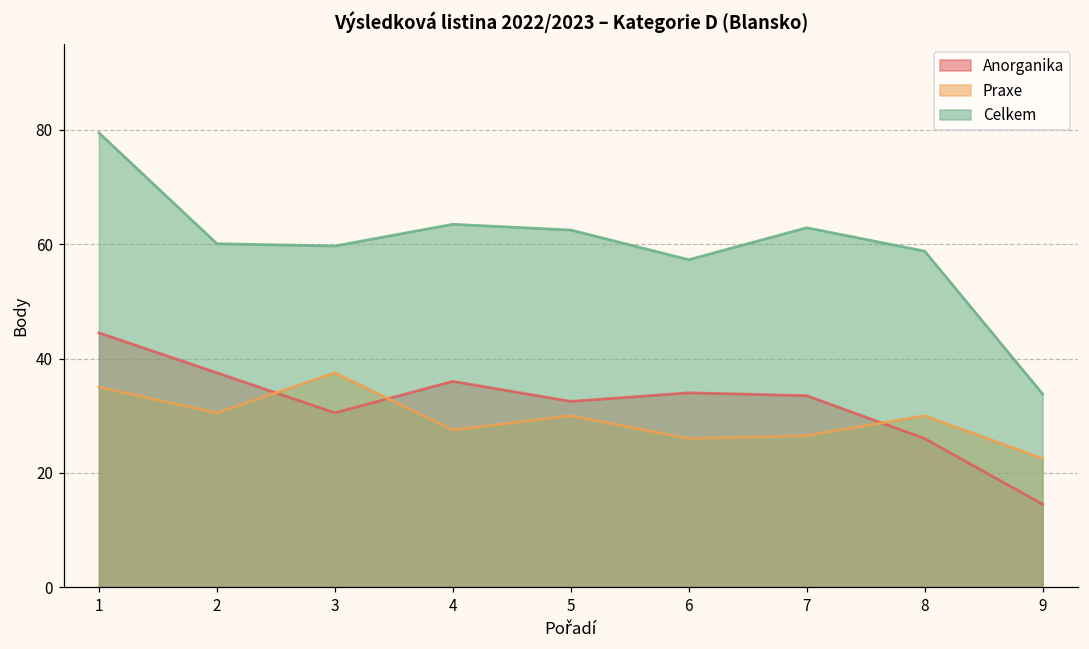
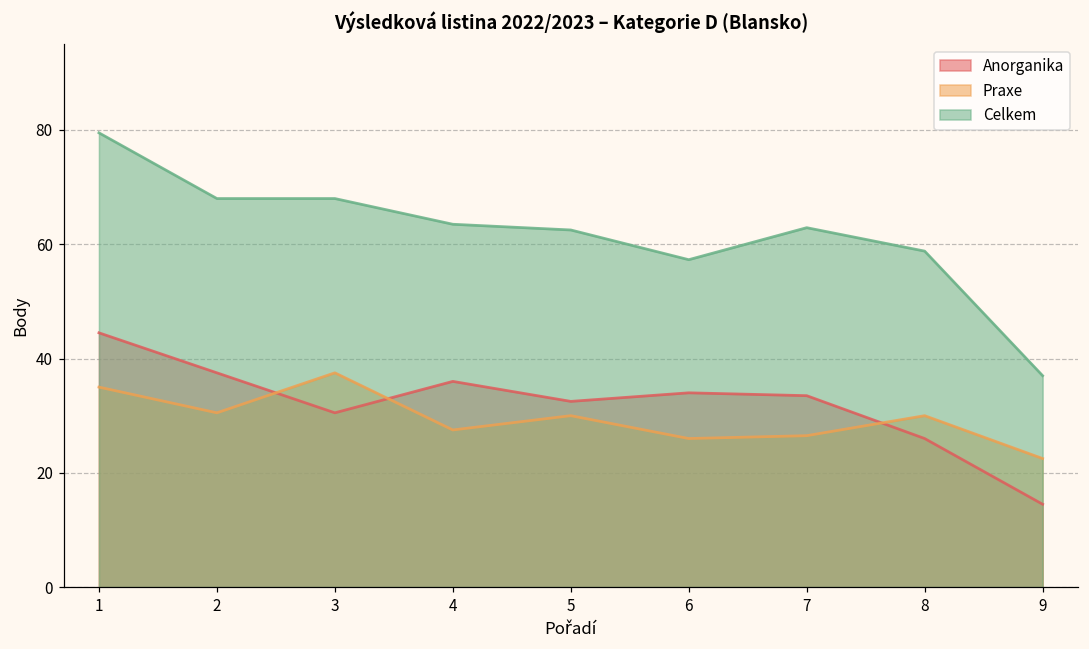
  {
    "Celkem": {
      "1": 80,
-     "2": 60,
-     "3": 60,
+     "2": 68,
+     "3": 68,
      "4": 64,
      "5": 63,
      "6": 57,
      "7": 63,
      "8": 59,
-     "9": 34
+     "9": 37
    }
  }
